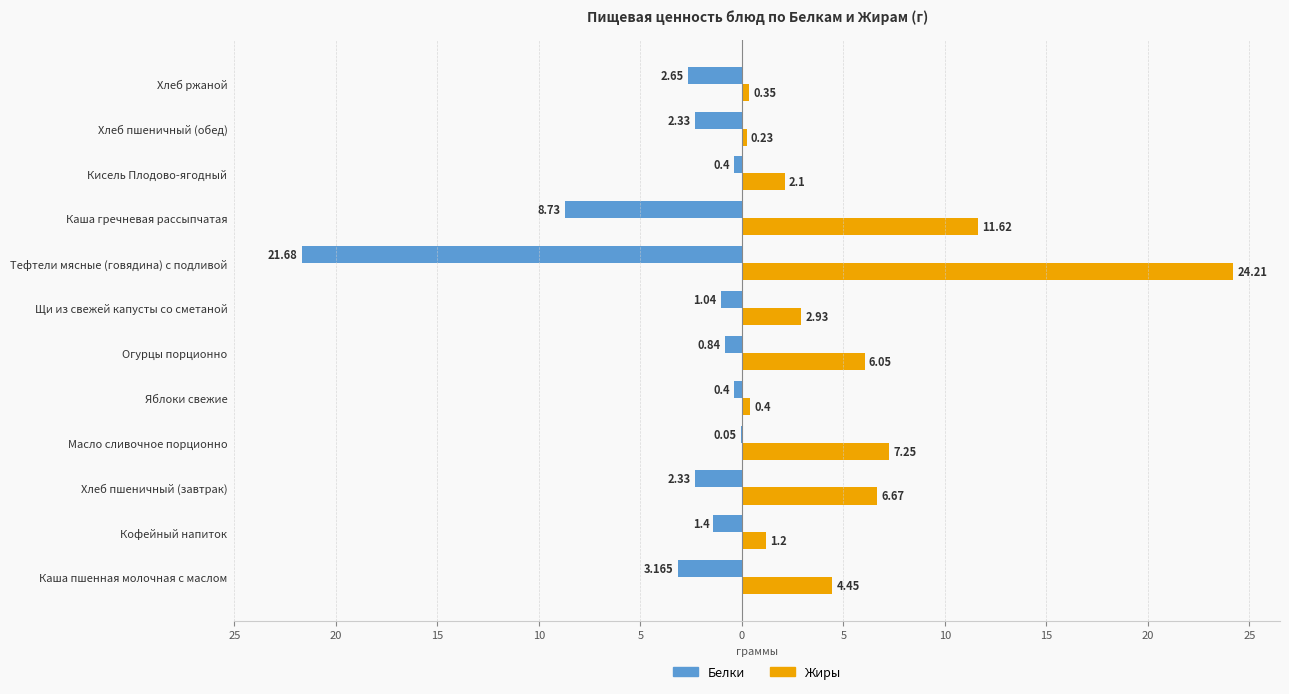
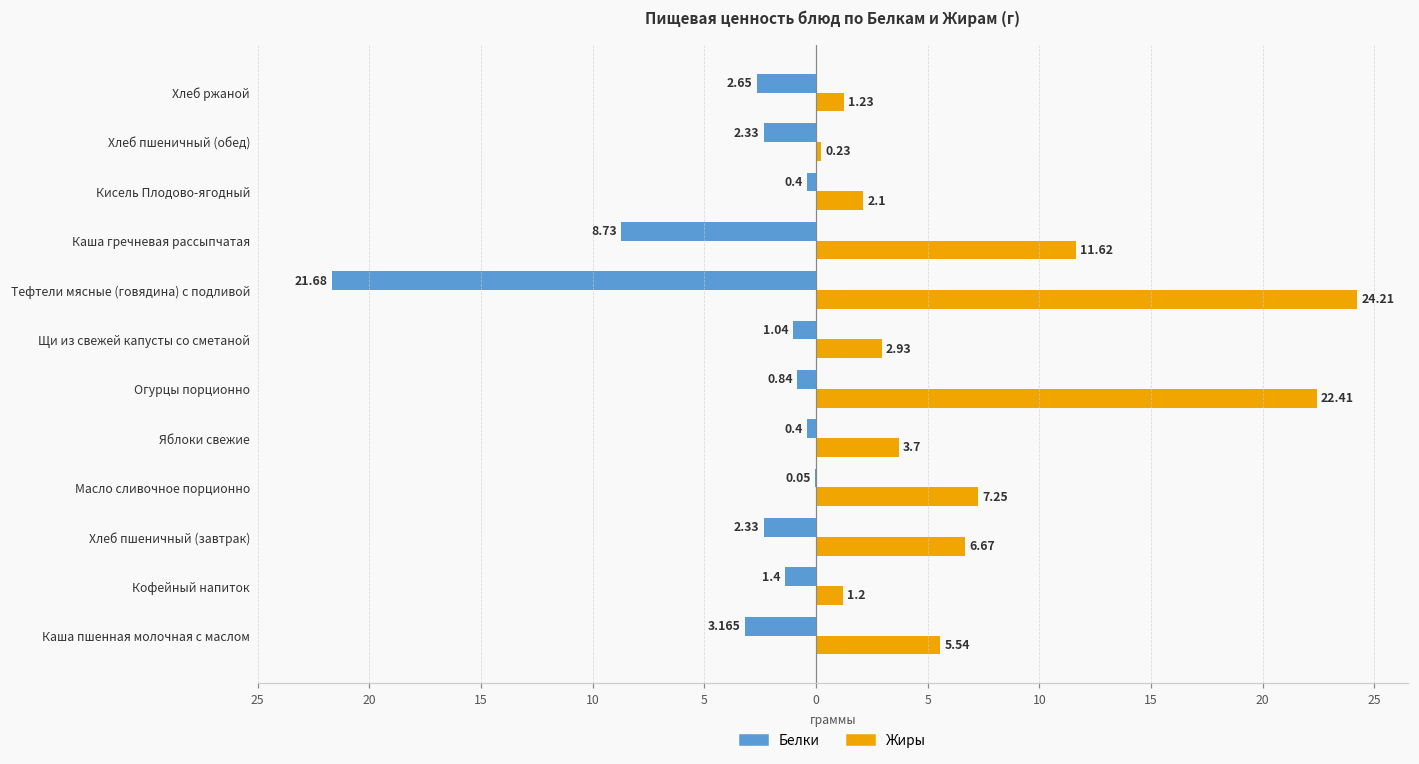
  {
    "Жиры": {
-     "Хлеб ржаной": 0.35,
+     "Хлеб ржаной": 1.23,
      "Хлеб пшеничный (обед)": 0.23,
      "Кисель Плодово-ягодный": 2.1,
      "Каша гречневая рассыпчатая": 11.62,
      "Тефтели мясные (говядина) с подливой": 24.21,
      "Щи из свежей капусты со сметаной": 2.93,
-     "Огурцы порционно": 6.05,
-     "Яблоки свежие": 0.4,
+     "Огурцы порционно": 22.41,
+     "Яблоки свежие": 3.7,
      "Масло сливочное порционно": 7.25,
      "Хлеб пшеничный (завтрак)": 6.67,
      "Кофейный напиток": 1.2,
-     "Каша пшенная молочная с маслом": 4.45
+     "Каша пшенная молочная с маслом": 5.54
    }
  }
